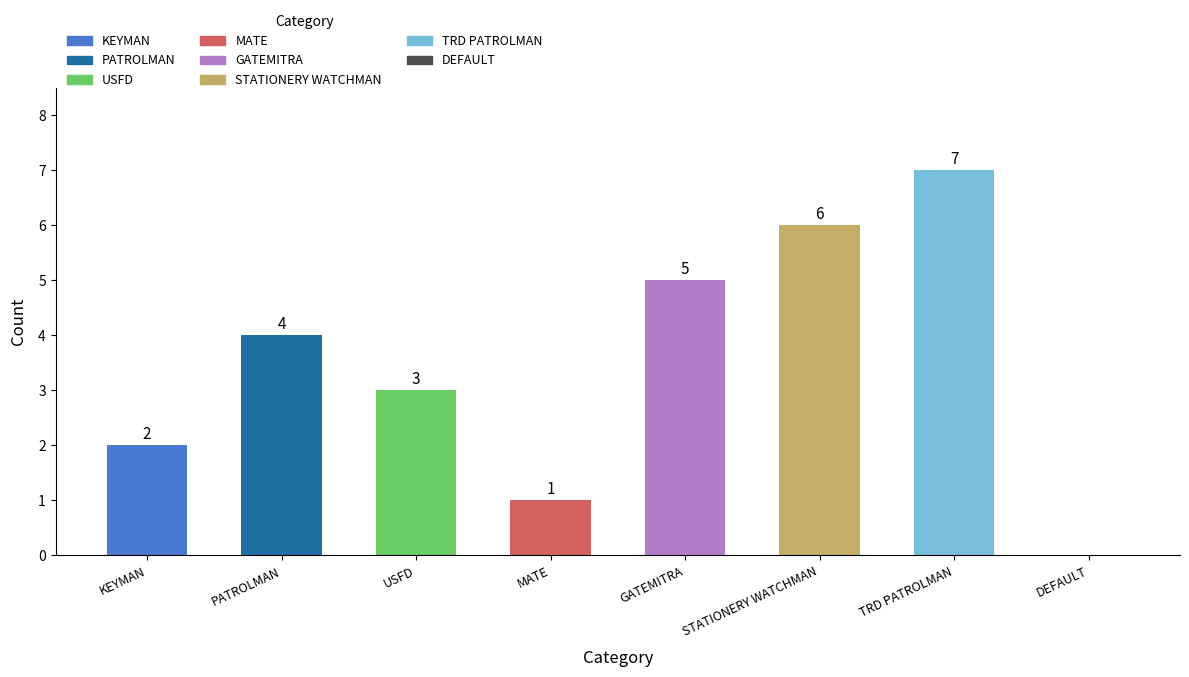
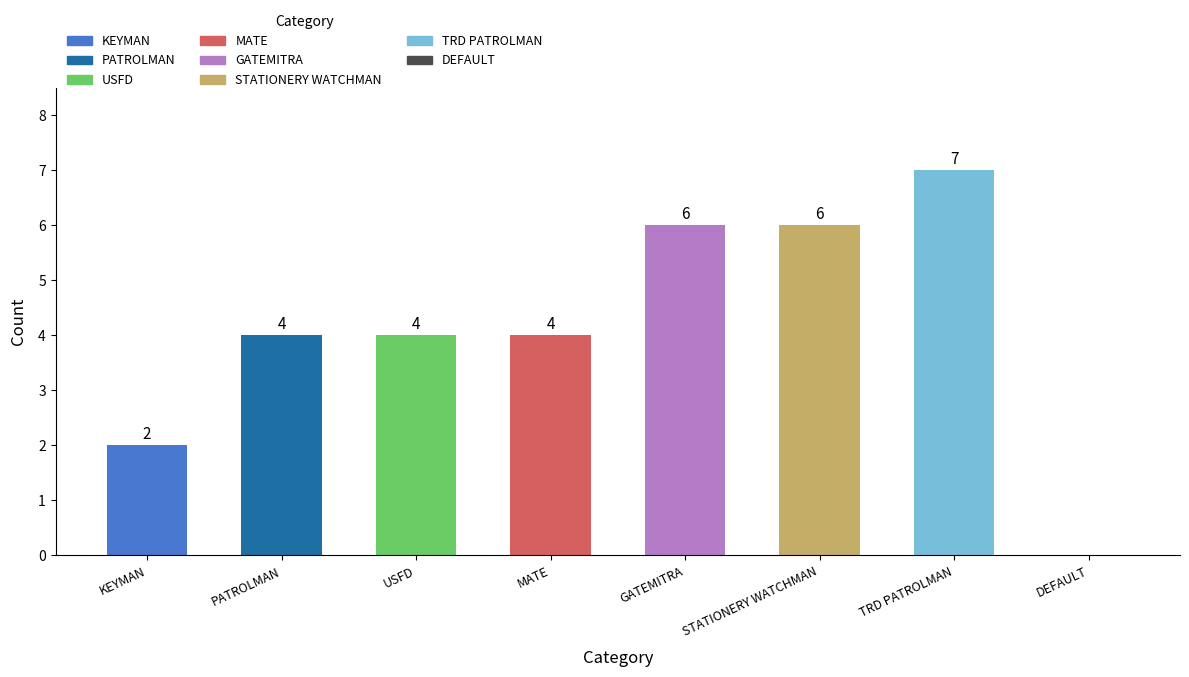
  {
    "KEYMAN": 2,
    "PATROLMAN": 4,
-   "USFD": 3,
-   "MATE": 1,
-   "GATEMITRA": 5,
+   "USFD": 4,
+   "MATE": 4,
+   "GATEMITRA": 6,
    "STATIONERY WATCHMAN": 6,
    "TRD PATROLMAN": 7
  }
